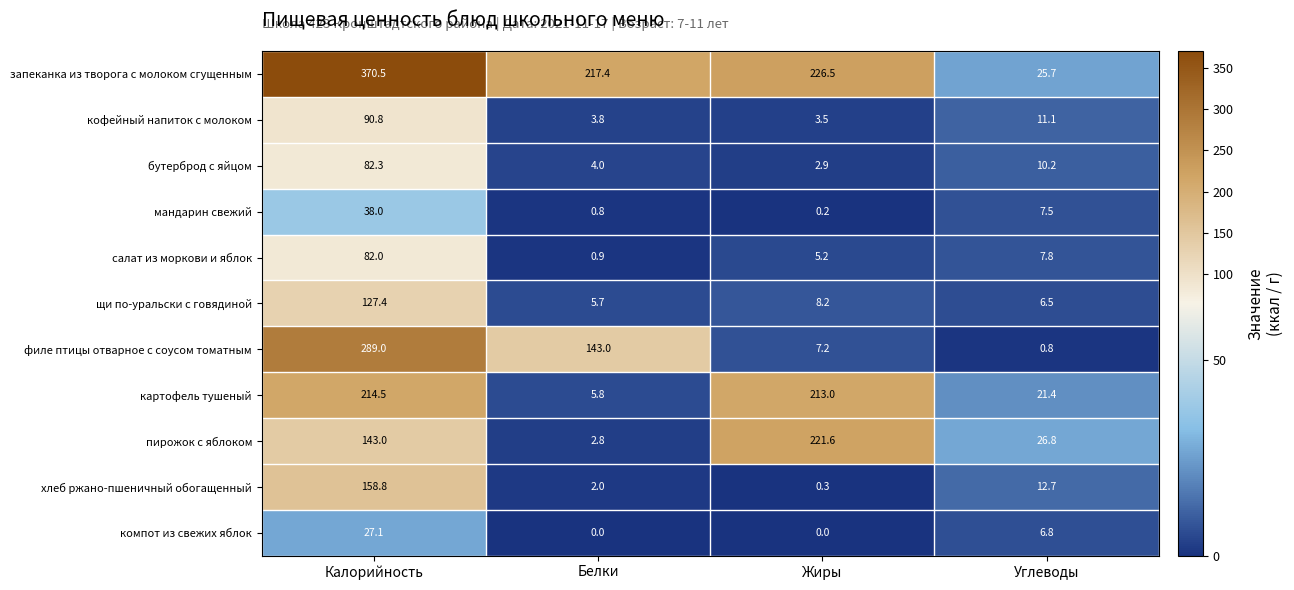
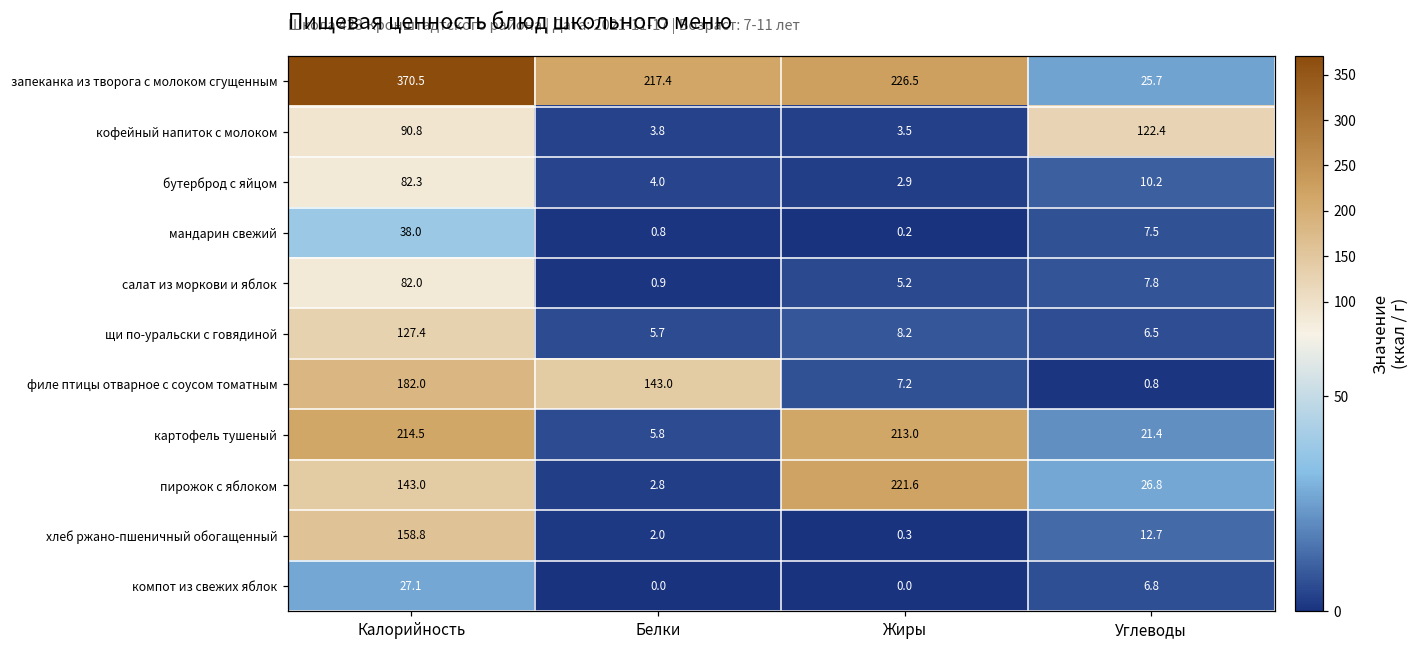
  {
    "запеканка из творога с молоком сгущенным": {
      "Калорийность": 370.5,
      "Белки": 217.4,
      "Жиры": 226.5,
      "Углеводы": 25.7
    },
    "кофейный напиток с молоком": {
      "Калорийность": 90.8,
      "Белки": 3.8,
      "Жиры": 3.5,
-     "Углеводы": 11.1
+     "Углеводы": 122.4
    },
    "бутерброд с яйцом": {
      "Калорийность": 82.3,
      "Белки": 4.0,
      "Жиры": 2.9,
      "Углеводы": 10.2
    },
    "мандарин свежий": {
      "Калорийность": 38.0,
      "Белки": 0.8,
      "Жиры": 0.2,
      "Углеводы": 7.5
    },
    "салат из моркови и яблок": {
      "Калорийность": 82.0,
      "Белки": 0.9,
      "Жиры": 5.2,
      "Углеводы": 7.8
    },
    "щи по-уральски с говядиной": {
      "Калорийность": 127.4,
      "Белки": 5.7,
      "Жиры": 8.2,
      "Углеводы": 6.5
    },
    "филе птицы отварное с соусом томатным": {
-     "Калорийность": 289.0,
+     "Калорийность": 182.0,
      "Белки": 143.0,
      "Жиры": 7.2,
      "Углеводы": 0.8
    },
    "картофель тушеный": {
      "Калорийность": 214.5,
      "Белки": 5.8,
      "Жиры": 213.0,
      "Углеводы": 21.4
    },
    "пирожок с яблоком": {
      "Калорийность": 143.0,
      "Белки": 2.8,
      "Жиры": 221.6,
      "Углеводы": 26.8
    },
    "хлеб ржано-пшеничный обогащенный": {
      "Калорийность": 158.8,
      "Белки": 2.0,
      "Жиры": 0.3,
      "Углеводы": 12.7
    },
    "компот из свежих яблок": {
      "Калорийность": 27.1,
      "Белки": 0.0,
      "Жиры": 0.0,
      "Углеводы": 6.8
    }
  }
